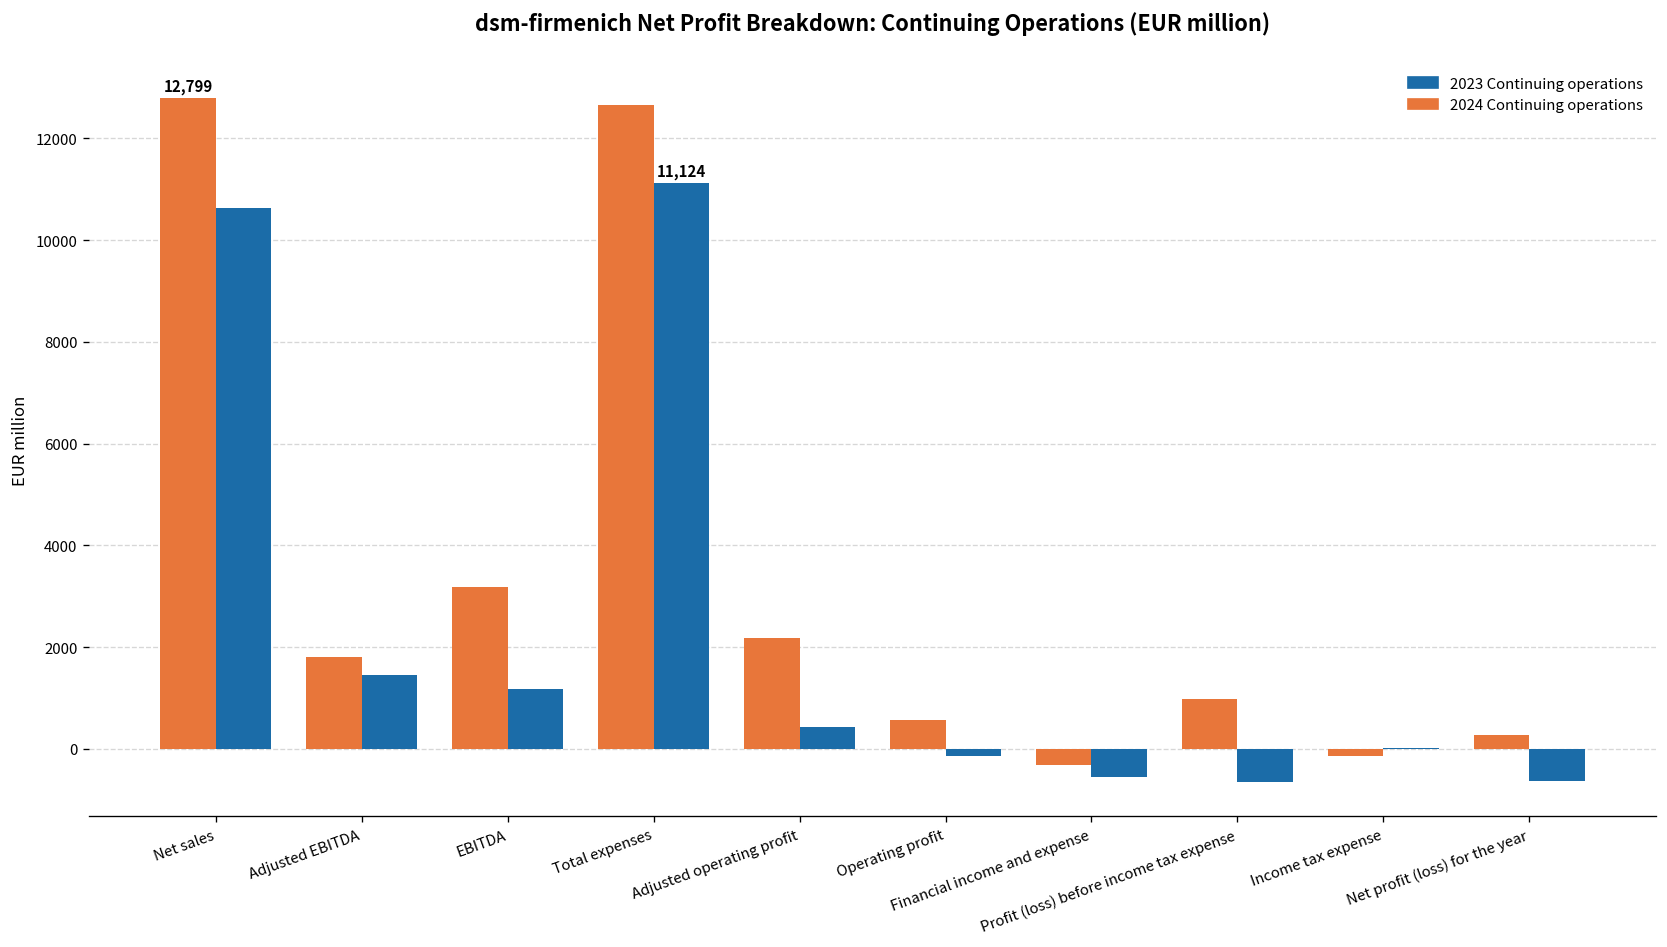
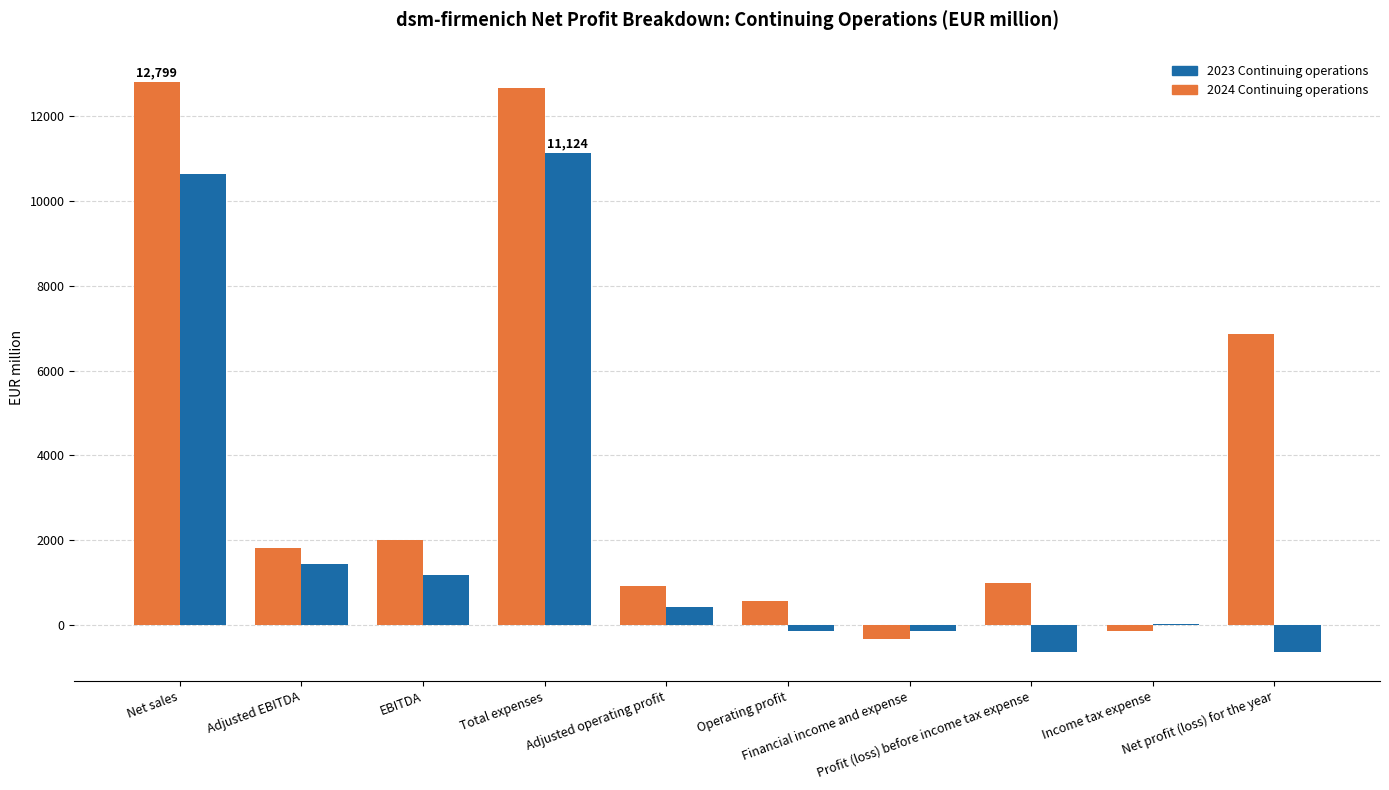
  {
    "2024 Continuing operations": {
      "Adjusted EBITDA": 1800,
-     "EBITDA": 3200,
+     "EBITDA": 2000,
      "Total expenses": 12700,
-     "Adjusted operating profit": 2200,
+     "Adjusted operating profit": 900,
      "Operating profit": 600,
      "Financial income and expense": -300,
      "Profit (loss) before income tax expense": 1000,
      "Income tax expense": -100,
-     "Net profit (loss) for the year": 300
+     "Net profit (loss) for the year": 6900
    },
    "2023 Continuing operations": {
      "Net sales": 10600,
      "Adjusted EBITDA": 1400,
      "EBITDA": 1200,
      "Adjusted operating profit": 400,
      "Operating profit": -100,
-     "Financial income and expense": -500,
+     "Financial income and expense": -200,
      "Profit (loss) before income tax expense": -600,
      "Net profit (loss) for the year": -600
    }
  }
